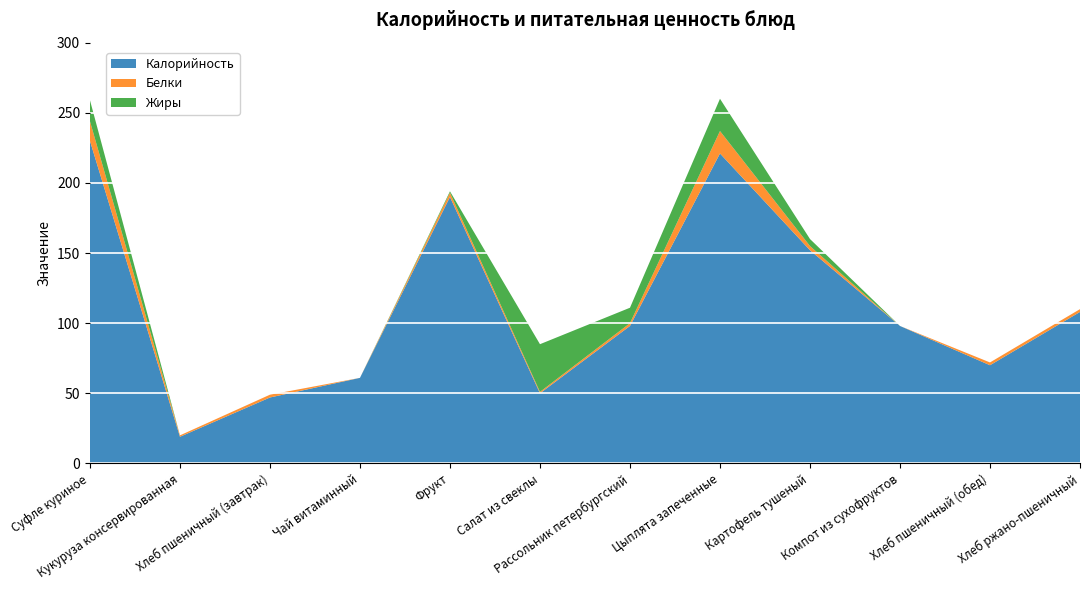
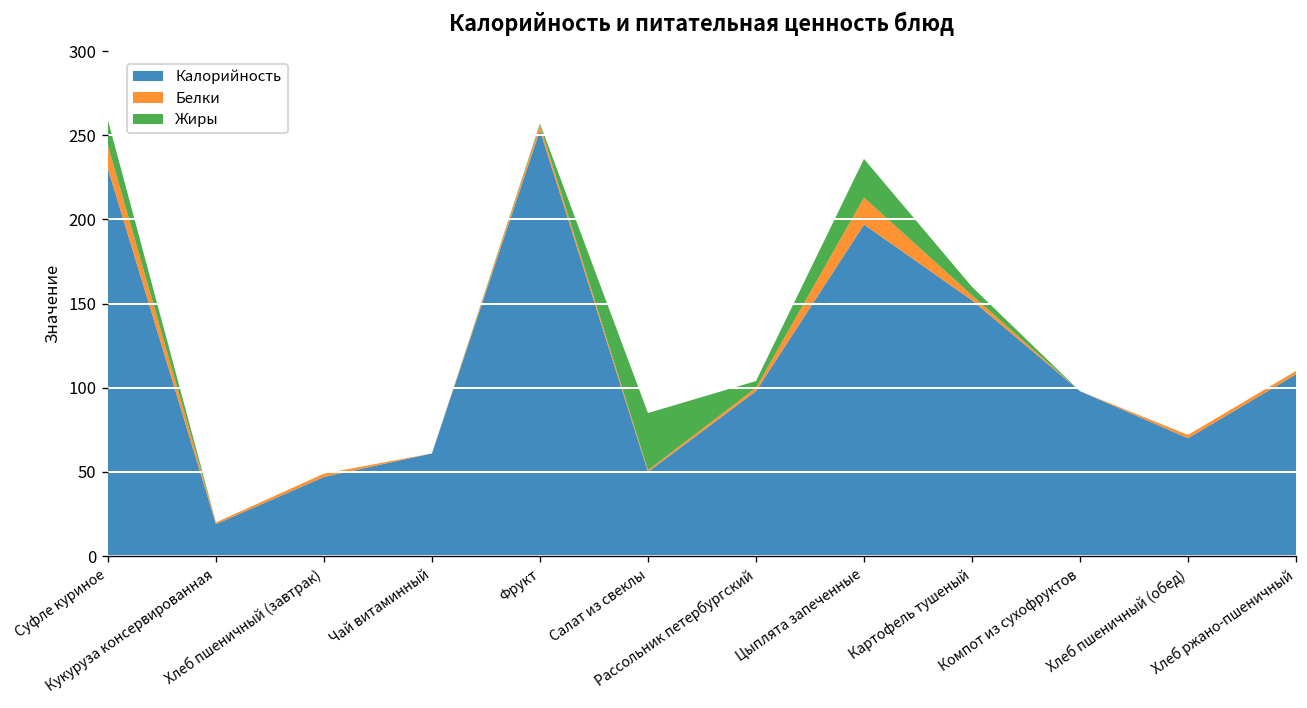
  {
    "Калорийность": {
      "Суфле куриное": 230,
      "Хлеб пшеничный (завтрак)": 47,
-     "Фрукт": 190,
+     "Фрукт": 253,
      "Рассольник петербургский": 98,
-     "Цыплята запеченные": 221,
+     "Цыплята запеченные": 197,
      "Картофель тушеный": 152,
      "Хлеб пшеничный (обед)": 70,
      "Хлеб ржано-пшеничный": 108
    },
    "Белки": {
      "Суфле куриное": 14,
      "Рассольник петербургский": 2,
      "Цыплята запеченные": 16,
      "Картофель тушеный": 3
    },
    "Жиры": {
      "Суфле куриное": 15,
      "Салат из свеклы": 34,
-     "Рассольник петербургский": 11,
+     "Рассольник петербургский": 4,
      "Цыплята запеченные": 23,
      "Картофель тушеный": 5
    }
  }
